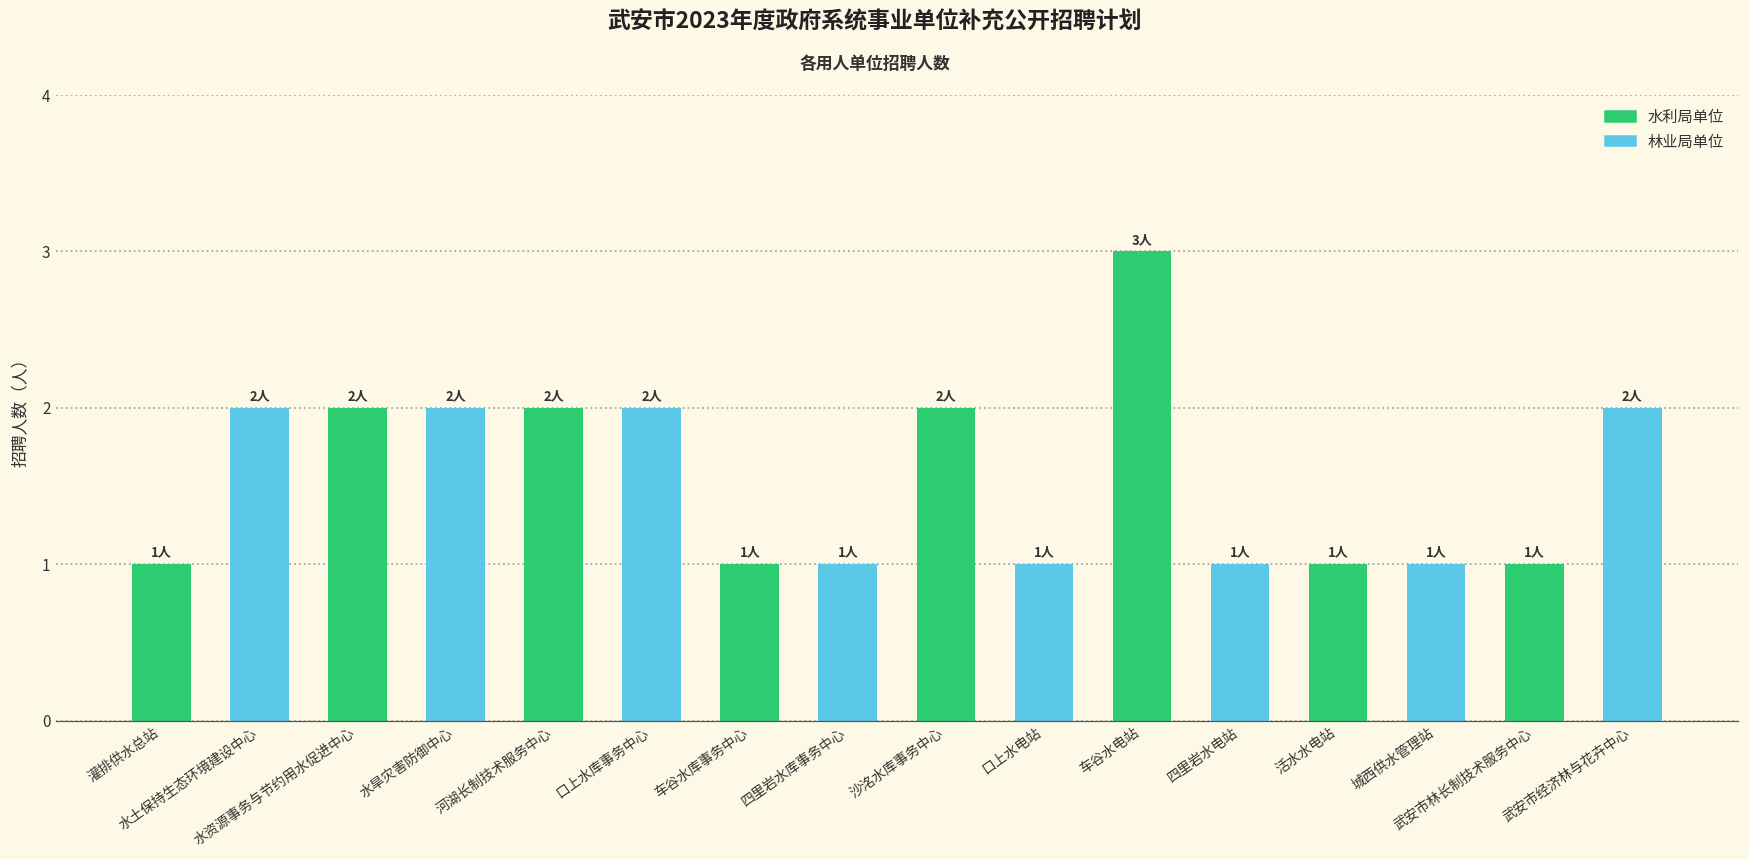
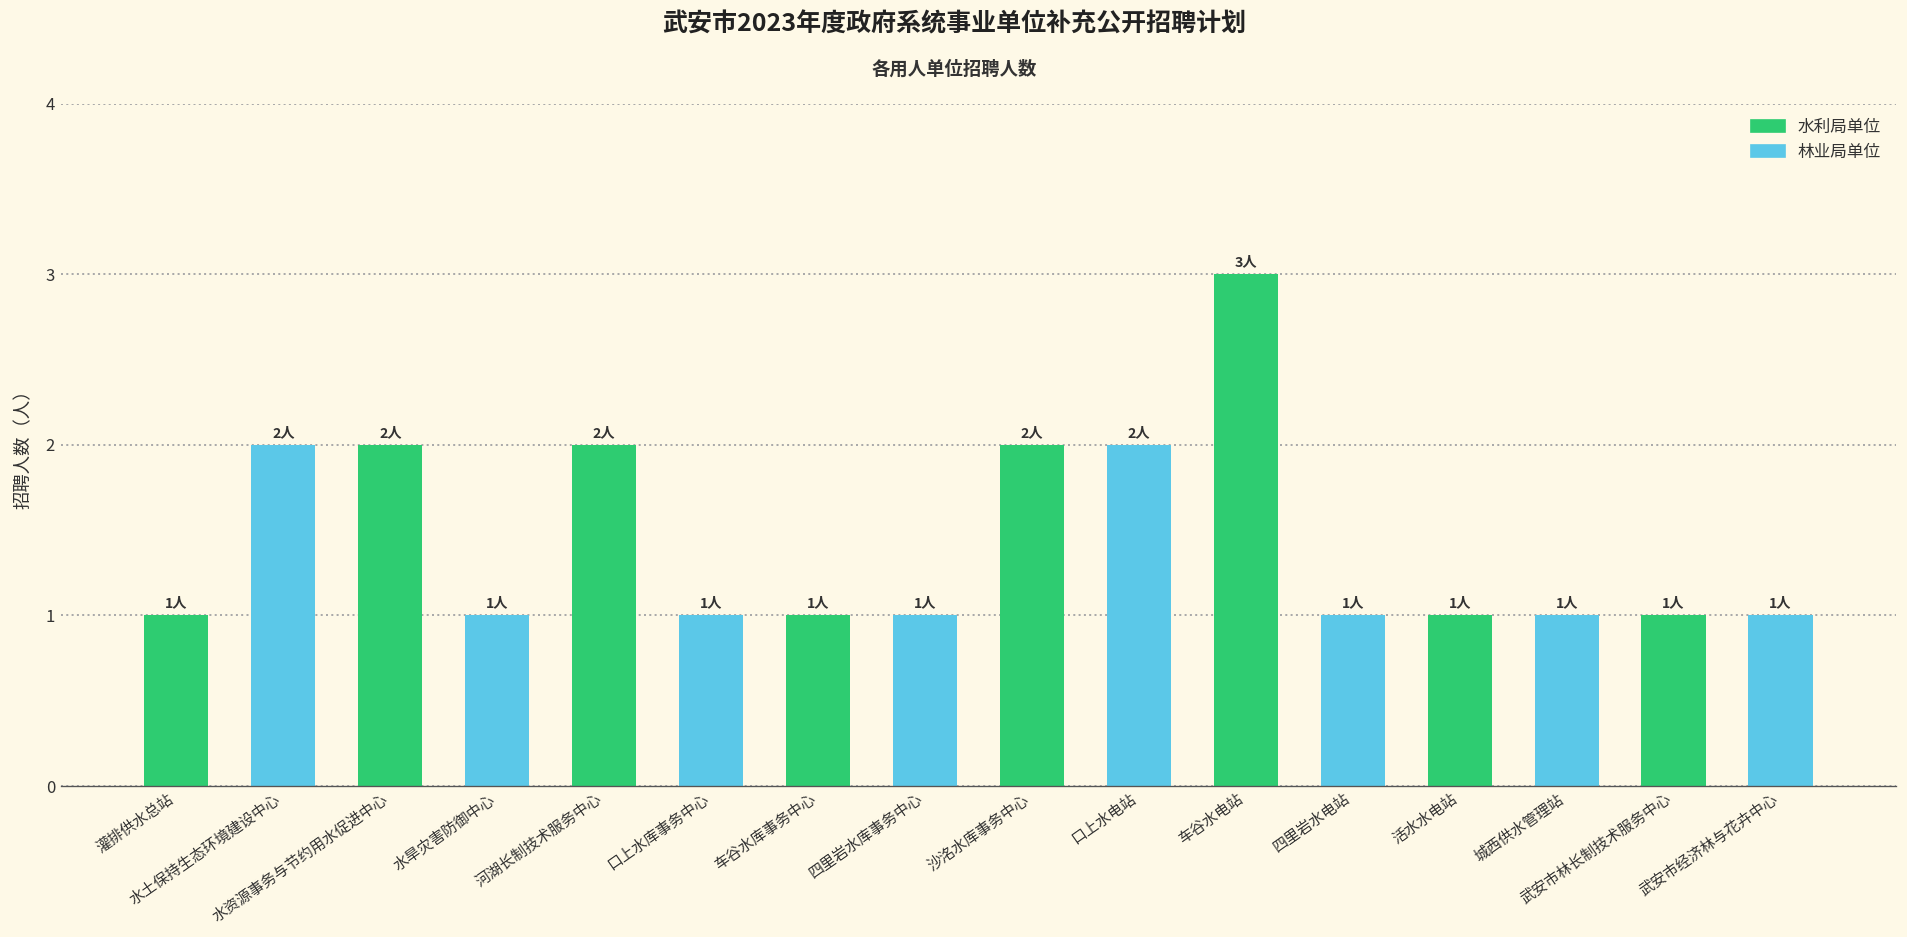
  {
    "灌排供水总站": "1人",
    "水土保持生态环境建设中心": "2人",
    "水资源事务与节约用水促进中心": "2人",
-   "水旱灾害防御中心": "2人",
+   "水旱灾害防御中心": "1人",
    "河湖长制技术服务中心": "2人",
-   "口上水库事务中心": "2人",
+   "口上水库事务中心": "1人",
    "车谷水库事务中心": "1人",
    "四里岩水库事务中心": "1人",
    "沙洺水库事务中心": "2人",
-   "口上水电站": "1人",
+   "口上水电站": "2人",
    "车谷水电站": "3人",
    "四里岩水电站": "1人",
    "活水水电站": "1人",
    "城西供水管理站": "1人",
    "武安市林长制技术服务中心": "1人",
-   "武安市经济林与花卉中心": "2人"
+   "武安市经济林与花卉中心": "1人"
  }
